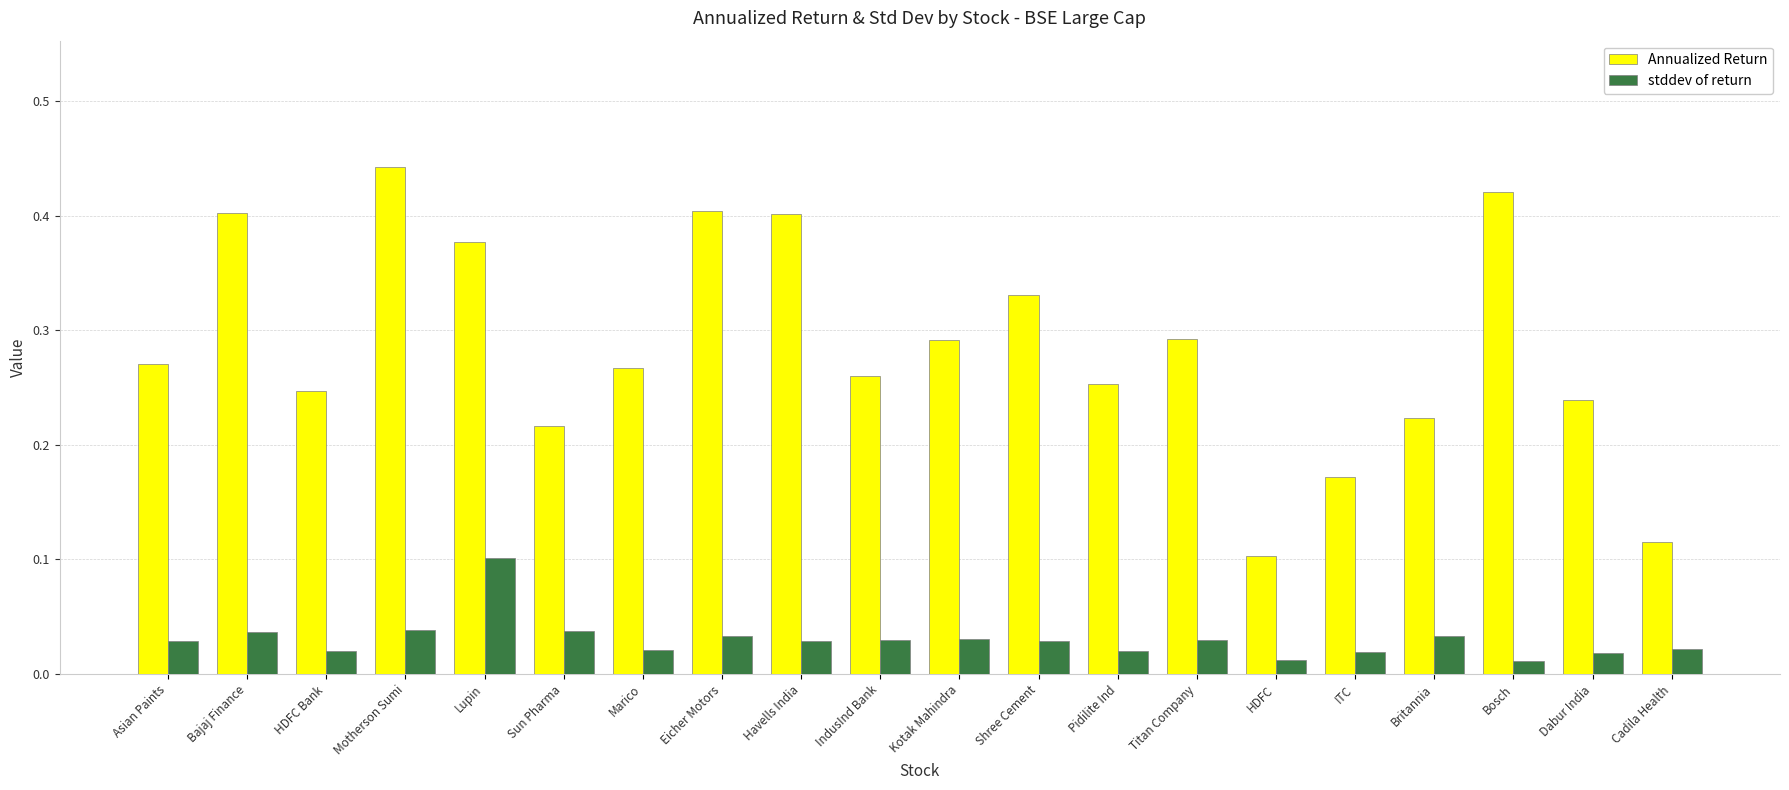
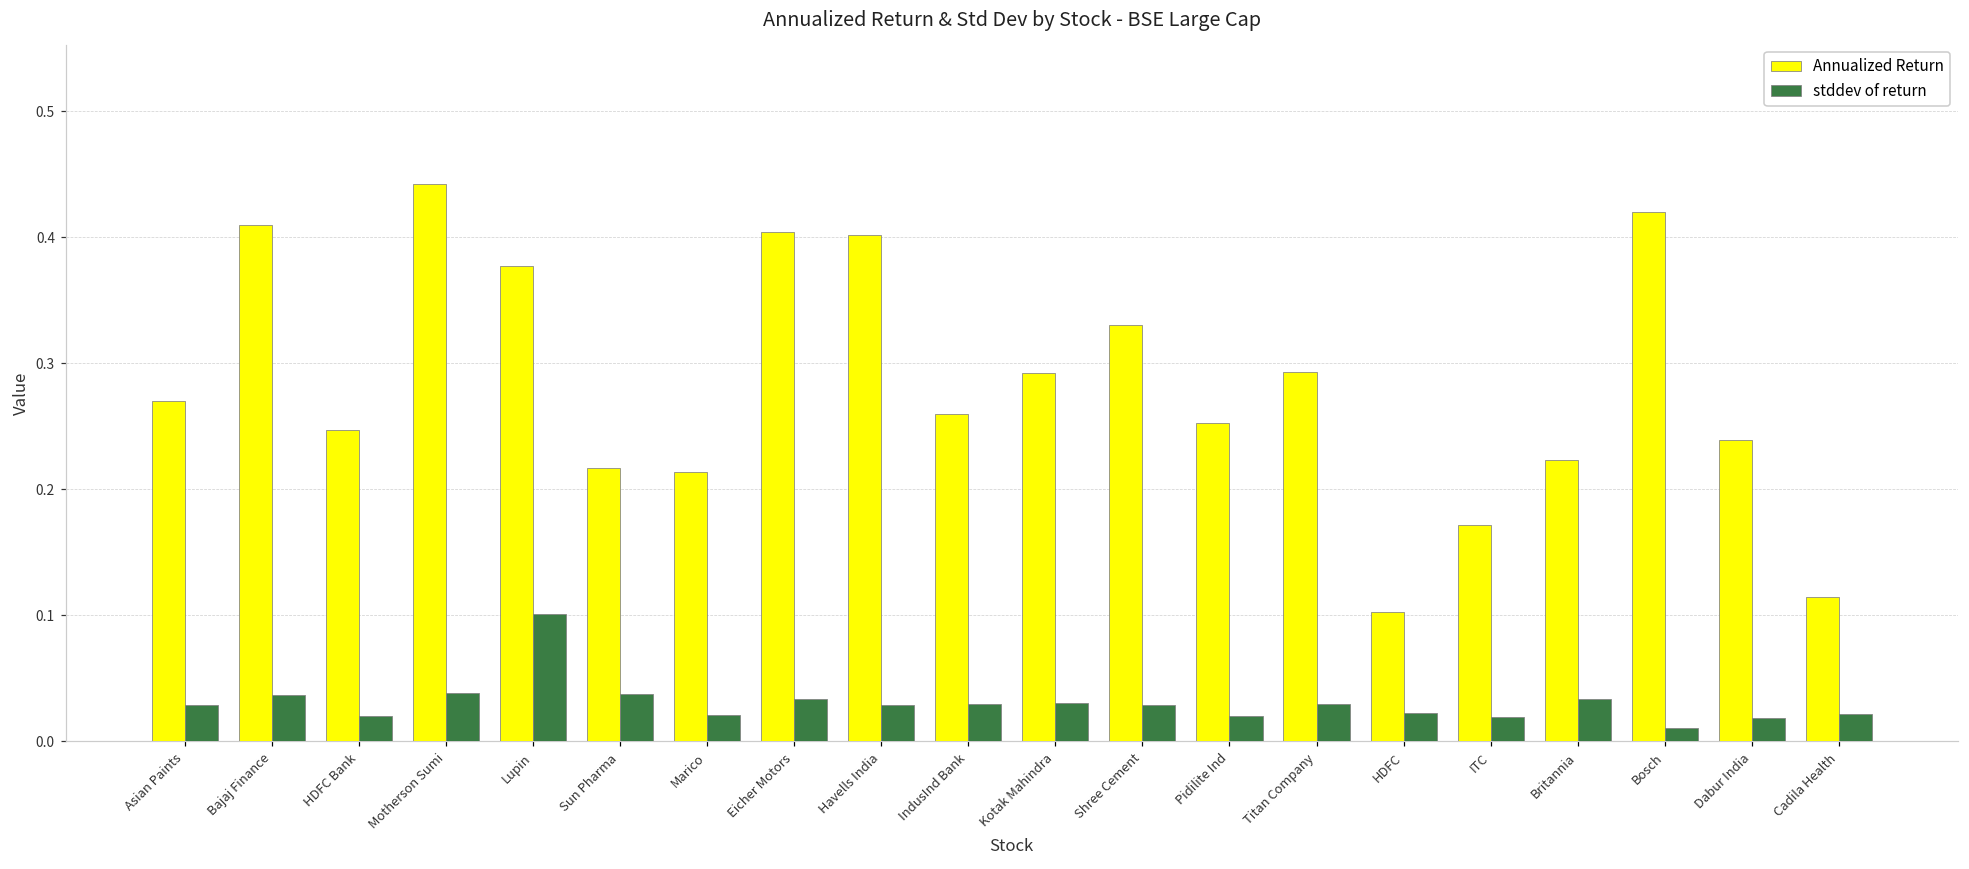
  {
    "Annualized Return": {
      "Asian Paints": 0.271,
-     "Bajaj Finance": 0.402,
+     "Bajaj Finance": 0.410,
      "HDFC Bank": 0.247,
      "Motherson Sumi": 0.442,
      "Lupin": 0.377,
      "Sun Pharma": 0.217,
-     "Marico": 0.267,
+     "Marico": 0.214,
      "Eicher Motors": 0.405,
      "Havells India": 0.402,
      "IndusInd Bank": 0.260,
      "Kotak Mahindra": 0.292,
      "Shree Cement": 0.331,
      "Pidilite Ind": 0.253,
      "Titan Company": 0.293,
      "HDFC": 0.103,
      "ITC": 0.172,
      "Britannia": 0.224,
      "Bosch": 0.420,
      "Dabur India": 0.240,
      "Cadila Health": 0.115
    },
    "stddev of return": {
      "Asian Paints": 0.029,
      "Bajaj Finance": 0.037,
      "HDFC Bank": 0.020,
      "Motherson Sumi": 0.038,
      "Lupin": 0.101,
      "Sun Pharma": 0.038,
      "Marico": 0.021,
      "Eicher Motors": 0.033,
      "Havells India": 0.029,
      "IndusInd Bank": 0.030,
      "Kotak Mahindra": 0.030,
      "Shree Cement": 0.029,
      "Pidilite Ind": 0.021,
      "Titan Company": 0.030,
-     "HDFC": 0.012,
+     "HDFC": 0.023,
      "ITC": 0.020,
      "Britannia": 0.033,
      "Bosch": 0.011,
      "Dabur India": 0.018,
      "Cadila Health": 0.022
    }
  }
